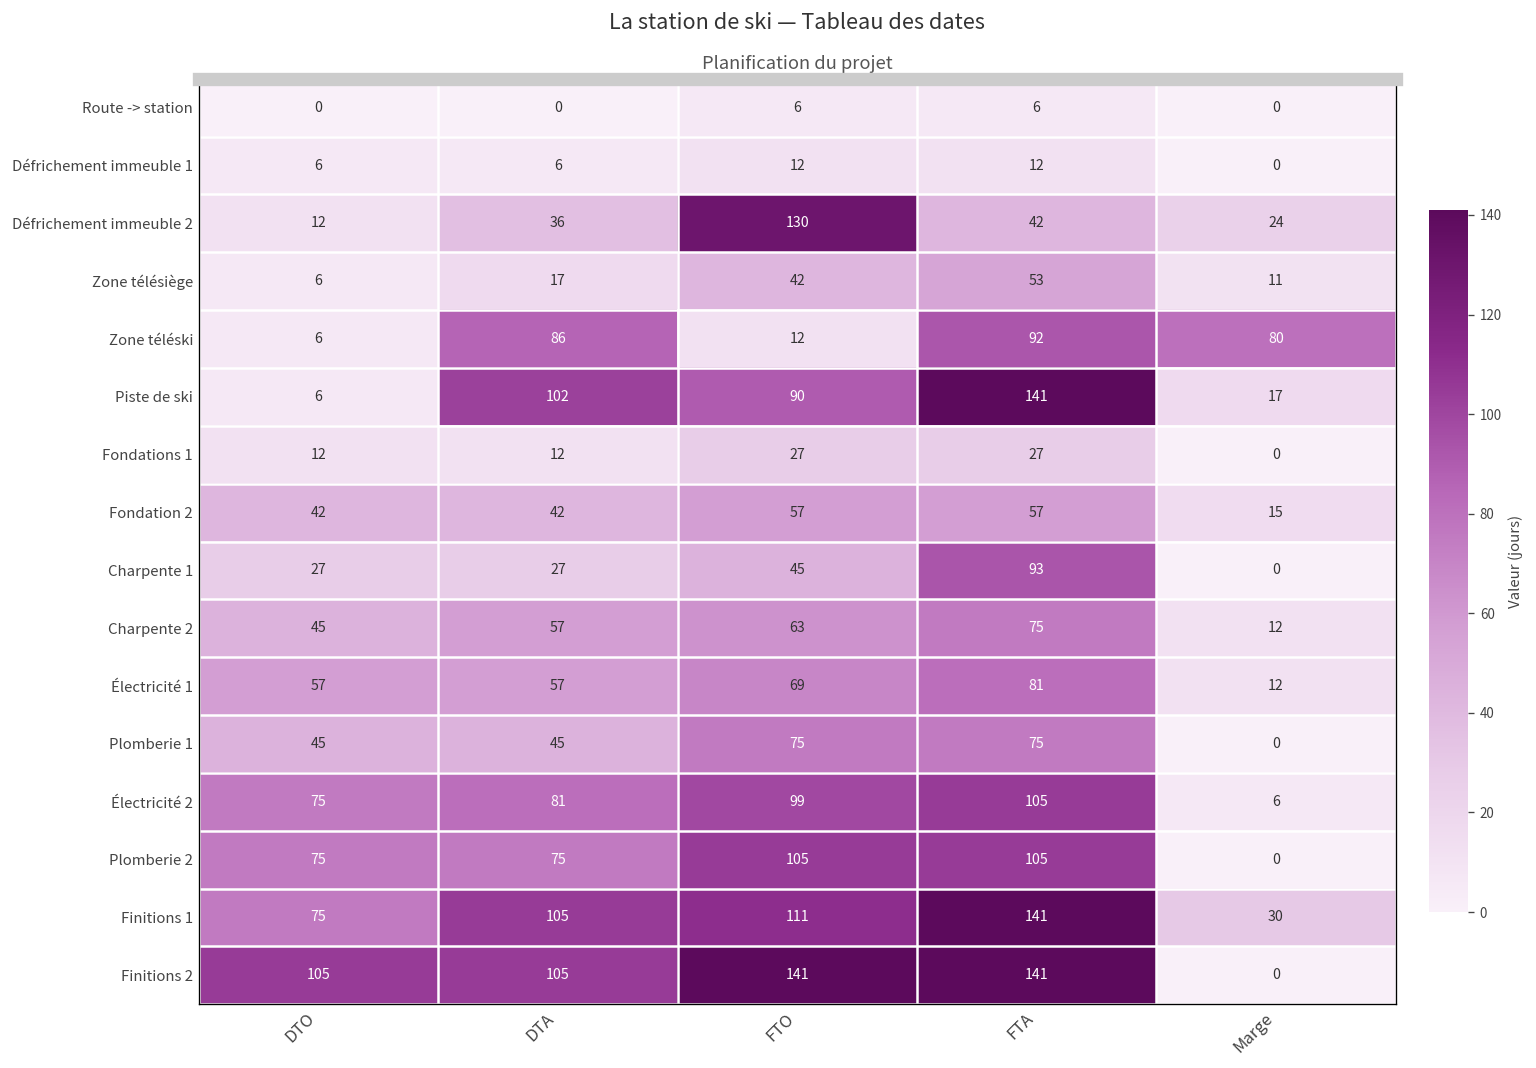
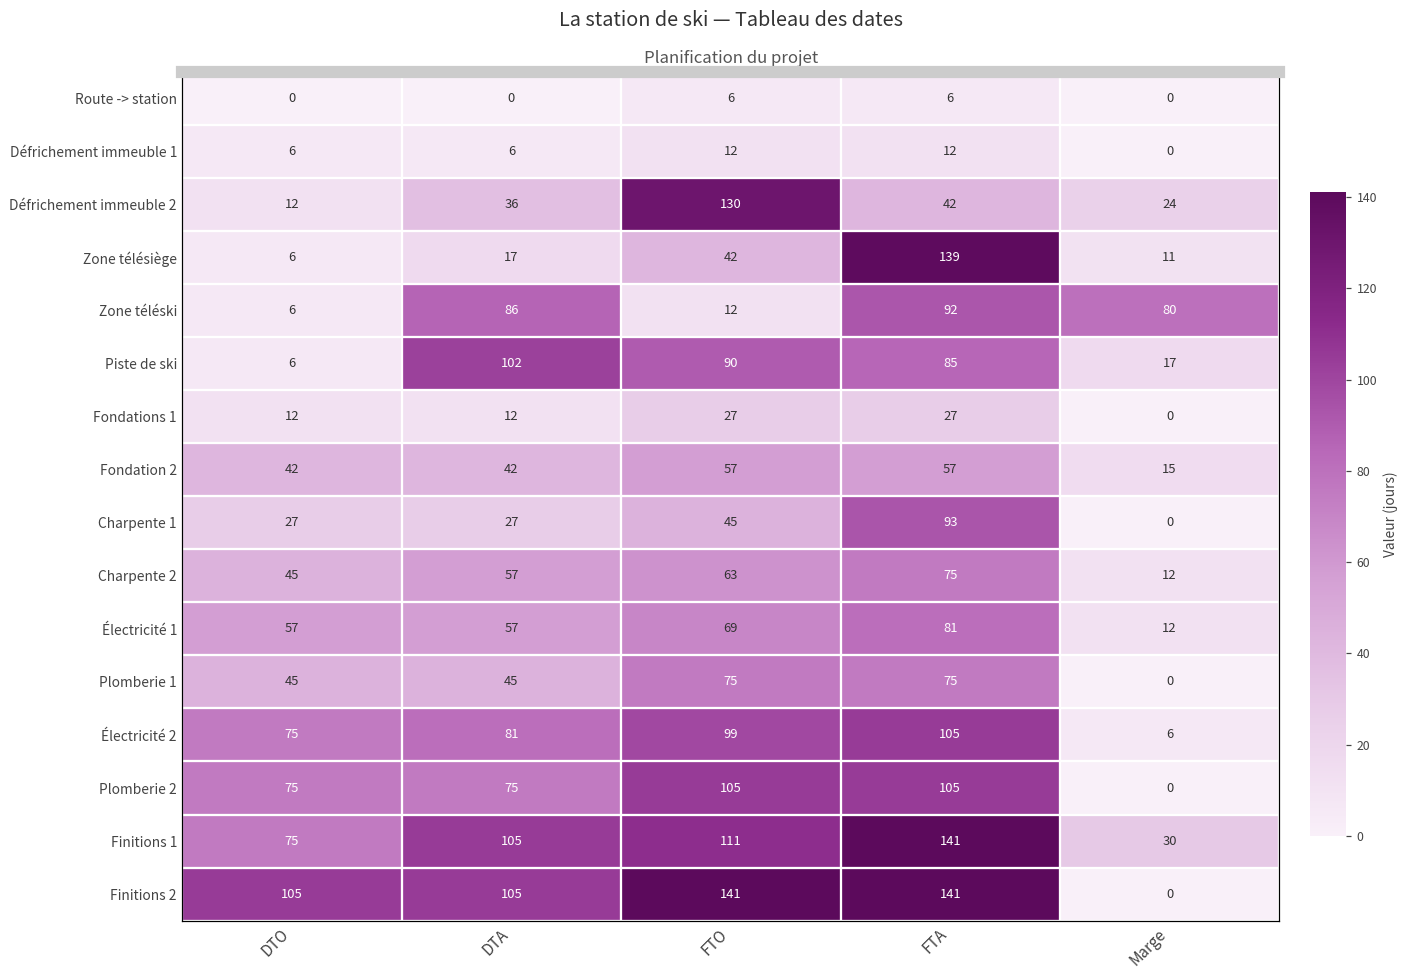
  {
    "Route -> station": {
      "DTO": 0,
      "DTA": 0,
      "FTO": 6,
      "FTA": 6,
      "Marge": 0
    },
    "Défrichement immeuble 1": {
      "DTO": 6,
      "DTA": 6,
      "FTO": 12,
      "FTA": 12,
      "Marge": 0
    },
    "Défrichement immeuble 2": {
      "DTO": 12,
      "DTA": 36,
      "FTO": 130,
      "FTA": 42,
      "Marge": 24
    },
    "Zone télésiège": {
      "DTO": 6,
      "DTA": 17,
      "FTO": 42,
-     "FTA": 53,
+     "FTA": 139,
      "Marge": 11
    },
    "Zone téléski": {
      "DTO": 6,
      "DTA": 86,
      "FTO": 12,
      "FTA": 92,
      "Marge": 80
    },
    "Piste de ski": {
      "DTO": 6,
      "DTA": 102,
      "FTO": 90,
-     "FTA": 141,
+     "FTA": 85,
      "Marge": 17
    },
    "Fondations 1": {
      "DTO": 12,
      "DTA": 12,
      "FTO": 27,
      "FTA": 27,
      "Marge": 0
    },
    "Fondation 2": {
      "DTO": 42,
      "DTA": 42,
      "FTO": 57,
      "FTA": 57,
      "Marge": 15
    },
    "Charpente 1": {
      "DTO": 27,
      "DTA": 27,
      "FTO": 45,
      "FTA": 93,
      "Marge": 0
    },
    "Charpente 2": {
      "DTO": 45,
      "DTA": 57,
      "FTO": 63,
      "FTA": 75,
      "Marge": 12
    },
    "Électricité 1": {
      "DTO": 57,
      "DTA": 57,
      "FTO": 69,
      "FTA": 81,
      "Marge": 12
    },
    "Plomberie 1": {
      "DTO": 45,
      "DTA": 45,
      "FTO": 75,
      "FTA": 75,
      "Marge": 0
    },
    "Électricité 2": {
      "DTO": 75,
      "DTA": 81,
      "FTO": 99,
      "FTA": 105,
      "Marge": 6
    },
    "Plomberie 2": {
      "DTO": 75,
      "DTA": 75,
      "FTO": 105,
      "FTA": 105,
      "Marge": 0
    },
    "Finitions 1": {
      "DTO": 75,
      "DTA": 105,
      "FTO": 111,
      "FTA": 141,
      "Marge": 30
    },
    "Finitions 2": {
      "DTO": 105,
      "DTA": 105,
      "FTO": 141,
      "FTA": 141,
      "Marge": 0
    }
  }
